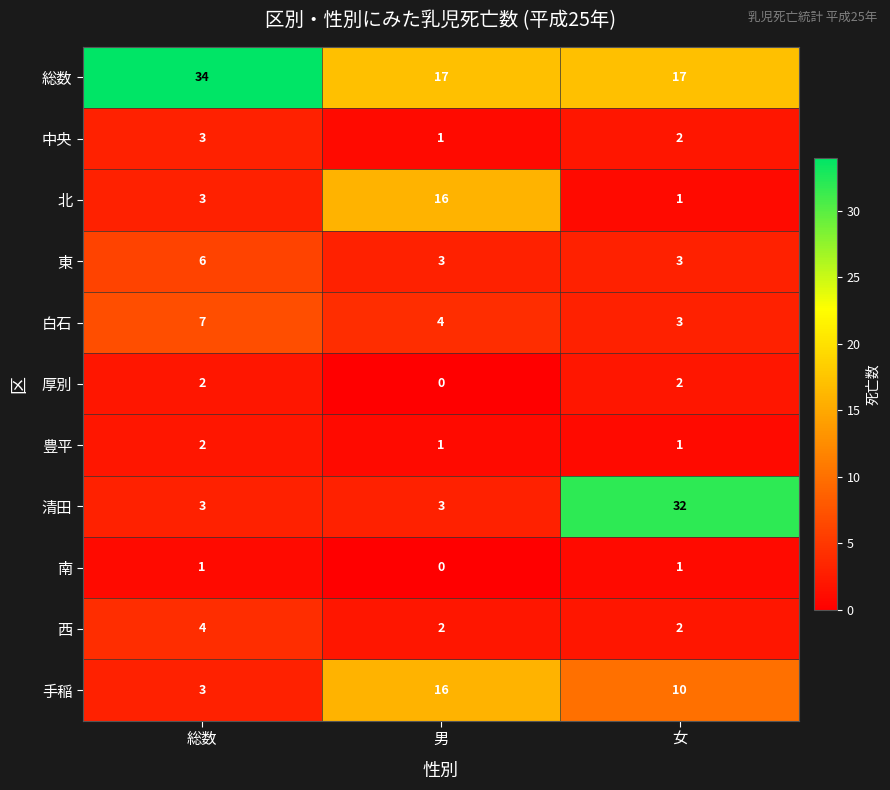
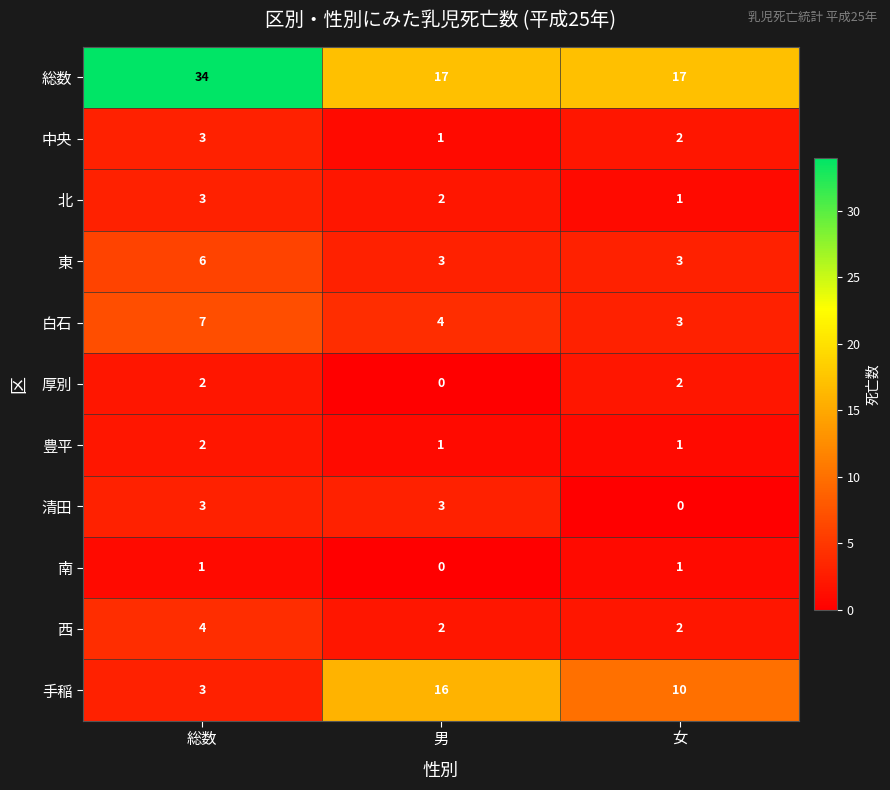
  {
    "総数": {
      "総数": 34,
      "男": 17,
      "女": 17
    },
    "中央": {
      "総数": 3,
      "男": 1,
      "女": 2
    },
    "北": {
      "総数": 3,
-     "男": 16,
+     "男": 2,
      "女": 1
    },
    "東": {
      "総数": 6,
      "男": 3,
      "女": 3
    },
    "白石": {
      "総数": 7,
      "男": 4,
      "女": 3
    },
    "厚別": {
      "総数": 2,
      "男": 0,
      "女": 2
    },
    "豊平": {
      "総数": 2,
      "男": 1,
      "女": 1
    },
    "清田": {
      "総数": 3,
      "男": 3,
-     "女": 32
+     "女": 0
    },
    "南": {
      "総数": 1,
      "男": 0,
      "女": 1
    },
    "西": {
      "総数": 4,
      "男": 2,
      "女": 2
    },
    "手稲": {
      "総数": 3,
      "男": 16,
      "女": 10
    }
  }
